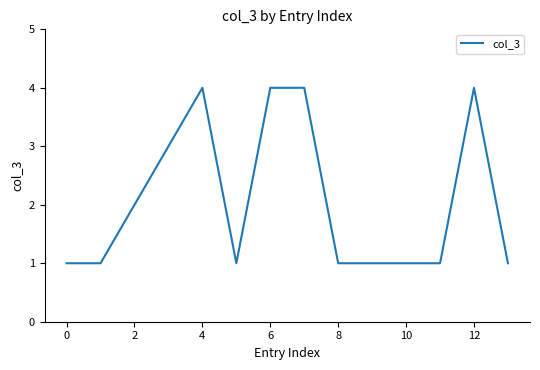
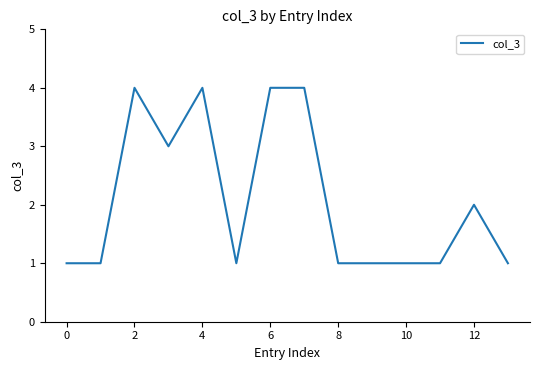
  {
    "0": 1,
-   "2": 2,
+   "2": 4,
    "4": 4,
    "6": 4,
    "8": 1,
    "10": 1,
-   "12": 4
+   "12": 2
  }
